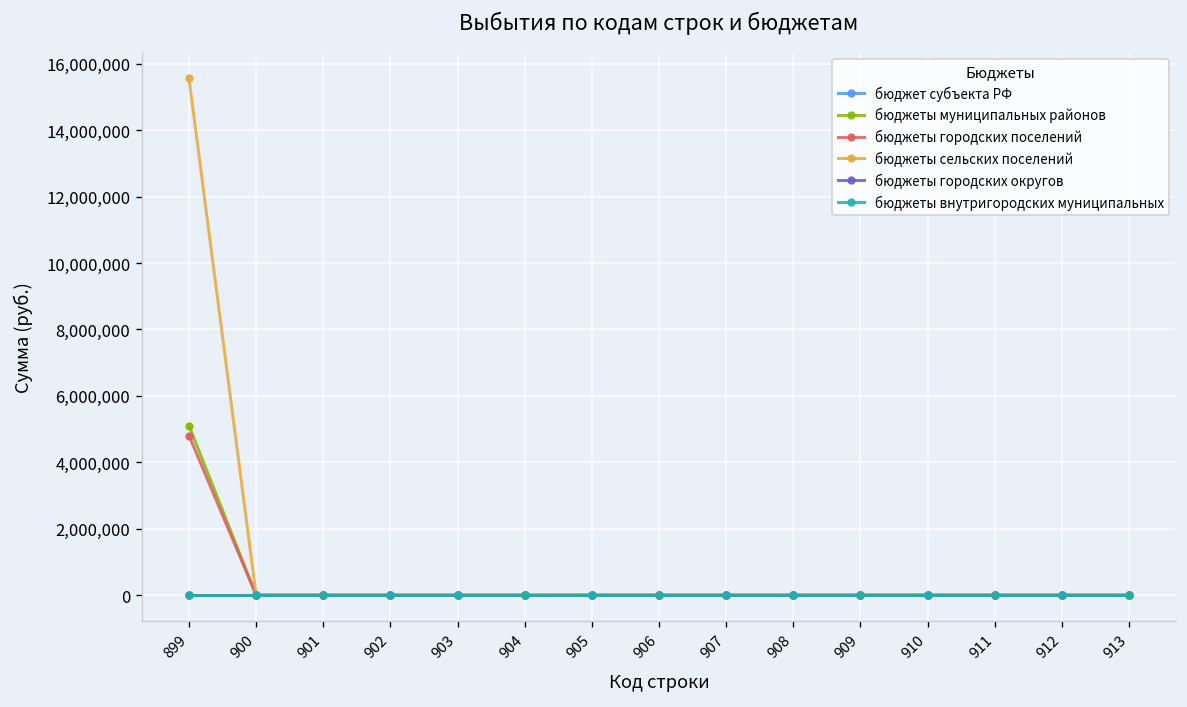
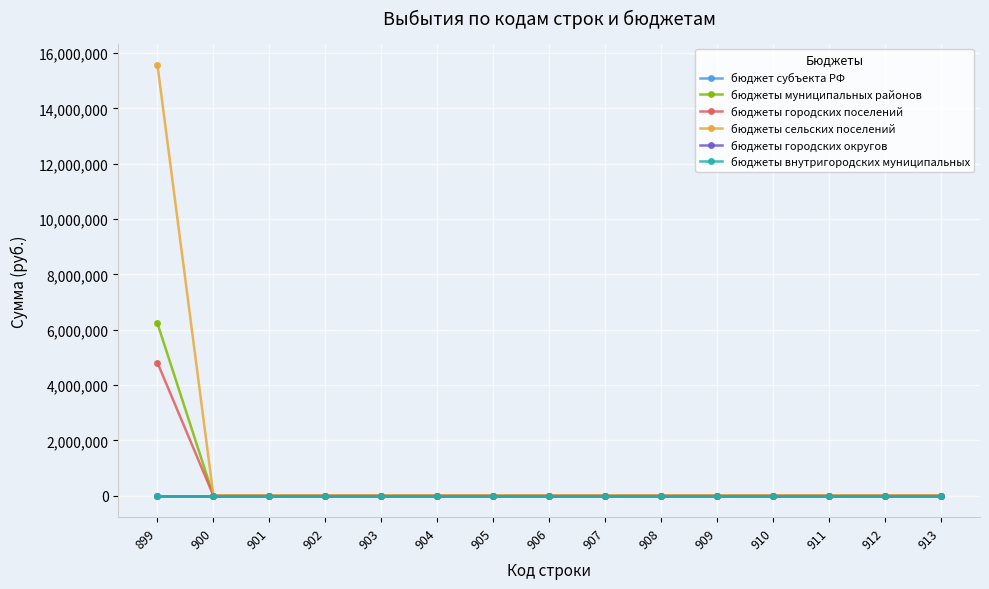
  {
    "бюджеты внутригородских муниципальных": {
      "899": "0"
    },
    "бюджеты муниципальных районов": {
-     "899": "5,100,000"
+     "899": "6,200,000"
    },
    "бюджеты городских поселений": {
      "899": "4,800,000"
    },
    "бюджеты сельских поселений": {
      "899": "15,600,000"
    }
  }
